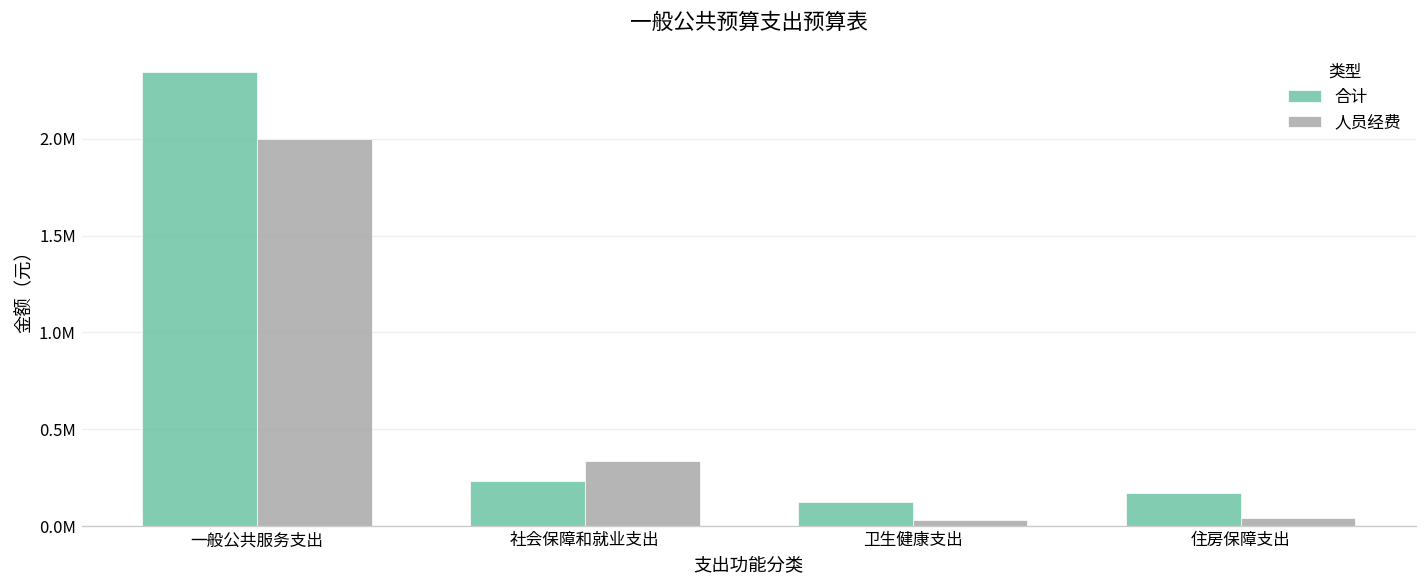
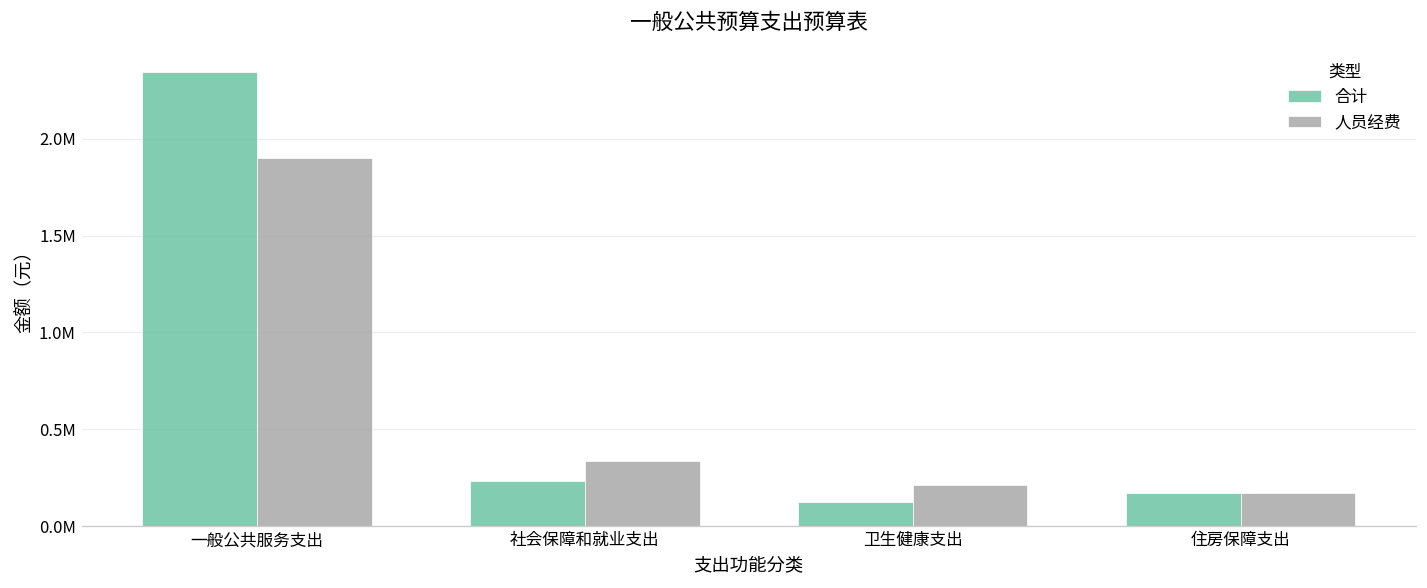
  {
    "合计": {
      "一般公共服务支出": 2350000,
      "社会保障和就业支出": 230000,
      "卫生健康支出": 130000,
      "住房保障支出": 170000
    },
    "人员经费": {
-     "一般公共服务支出": 2000000,
+     "一般公共服务支出": 1900000,
      "社会保障和就业支出": 340000,
-     "卫生健康支出": 30000,
-     "住房保障支出": 40000
+     "卫生健康支出": 220000,
+     "住房保障支出": 170000
    }
  }
